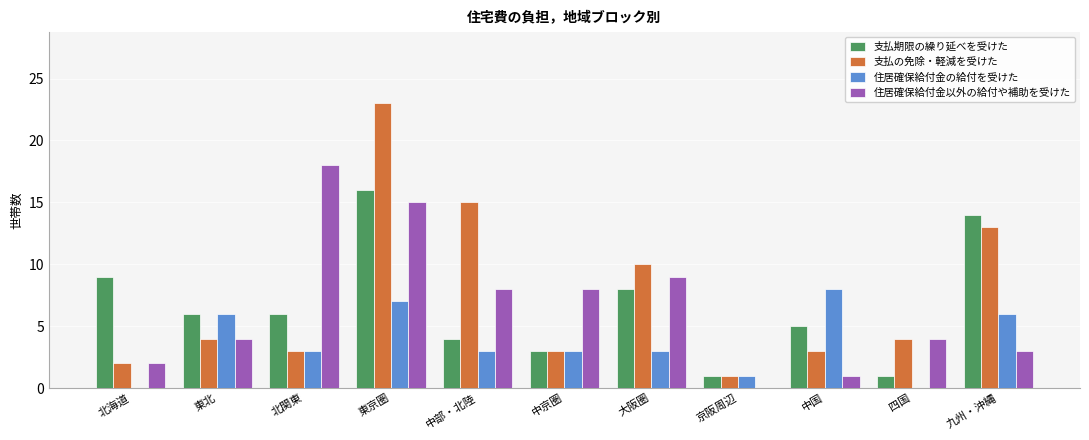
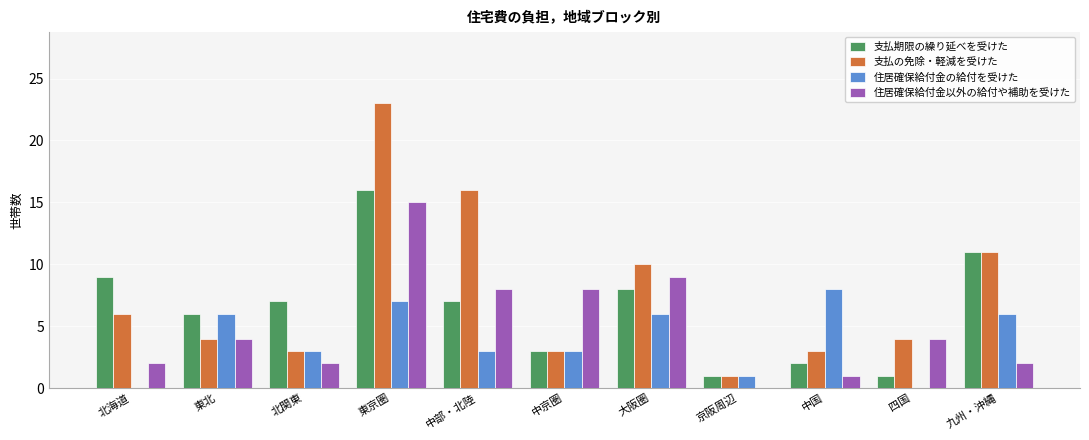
  {
    "支払期限の繰り延べを受けた": {
      "北海道": 9,
      "東北": 6,
-     "北関東": 6,
+     "北関東": 7,
      "東京圏": 16,
-     "中部・北陸": 4,
+     "中部・北陸": 7,
      "中京圏": 3,
      "大阪圏": 8,
      "京阪周辺": 1,
-     "中国": 5,
+     "中国": 2,
      "四国": 1,
-     "九州・沖縄": 14
+     "九州・沖縄": 11
    },
    "支払の免除・軽減を受けた": {
-     "北海道": 2,
+     "北海道": 6,
      "東北": 4,
      "北関東": 3,
      "東京圏": 23,
-     "中部・北陸": 15,
+     "中部・北陸": 16,
      "中京圏": 3,
      "大阪圏": 10,
      "京阪周辺": 1,
      "中国": 3,
      "四国": 4,
-     "九州・沖縄": 13
+     "九州・沖縄": 11
    },
    "住居確保給付金の給付を受けた": {
      "北海道": 0,
      "東北": 6,
      "北関東": 3,
      "東京圏": 7,
      "中部・北陸": 3,
      "中京圏": 3,
-     "大阪圏": 3,
+     "大阪圏": 6,
      "京阪周辺": 1,
      "中国": 8,
      "四国": 0,
      "九州・沖縄": 6
    },
    "住居確保給付金以外の給付や補助を受けた": {
      "北海道": 2,
      "東北": 4,
-     "北関東": 18,
+     "北関東": 2,
      "東京圏": 15,
      "中部・北陸": 8,
      "中京圏": 8,
      "大阪圏": 9,
      "京阪周辺": 0,
      "中国": 1,
      "四国": 4,
-     "九州・沖縄": 3
+     "九州・沖縄": 2
    }
  }
